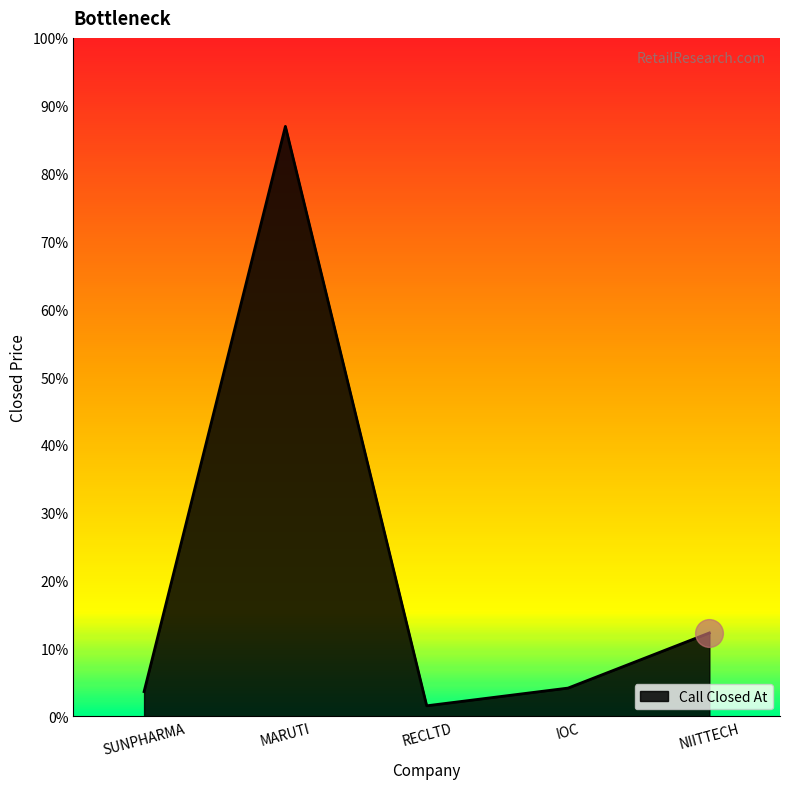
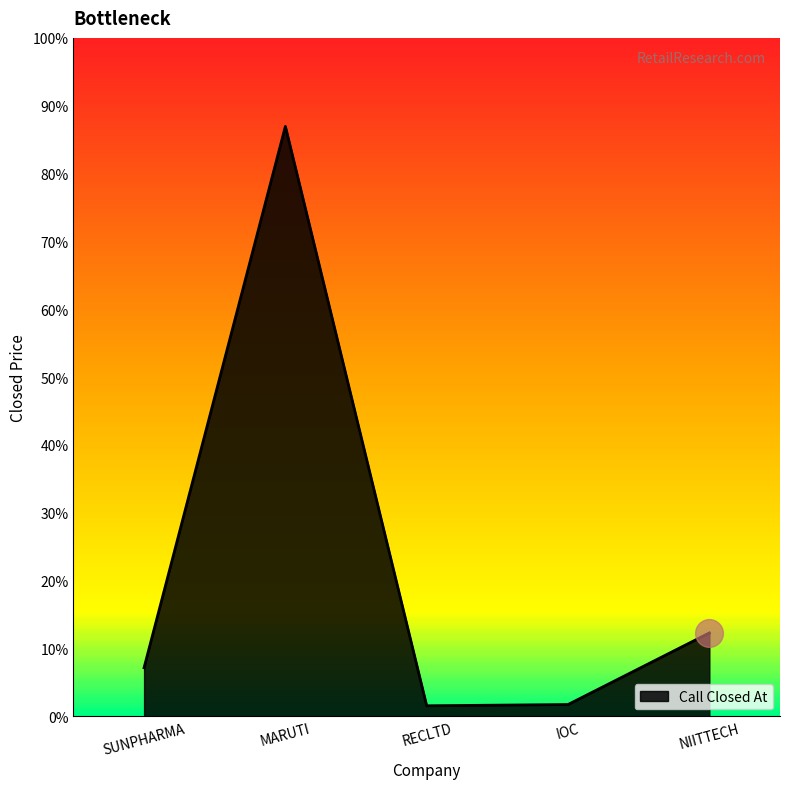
  {
    "Call Closed At": {
-     "SUNPHARMA": "4%",
+     "SUNPHARMA": "7%",
      "MARUTI": "87%",
      "RECLTD": "2%",
-     "IOC": "4%"
+     "IOC": "2%"
    }
  }
